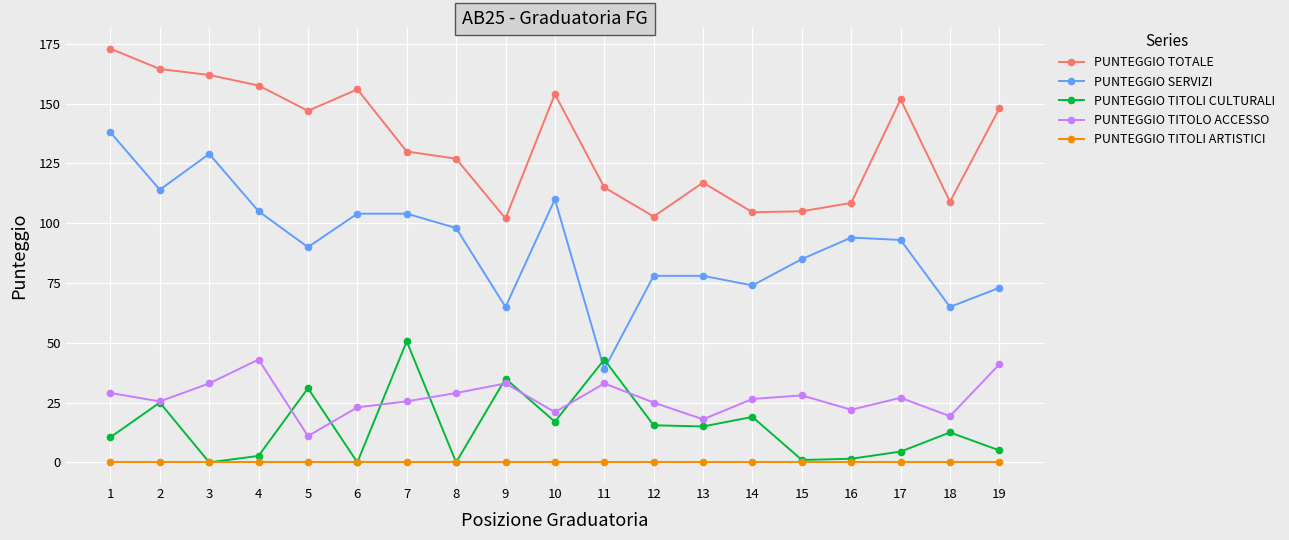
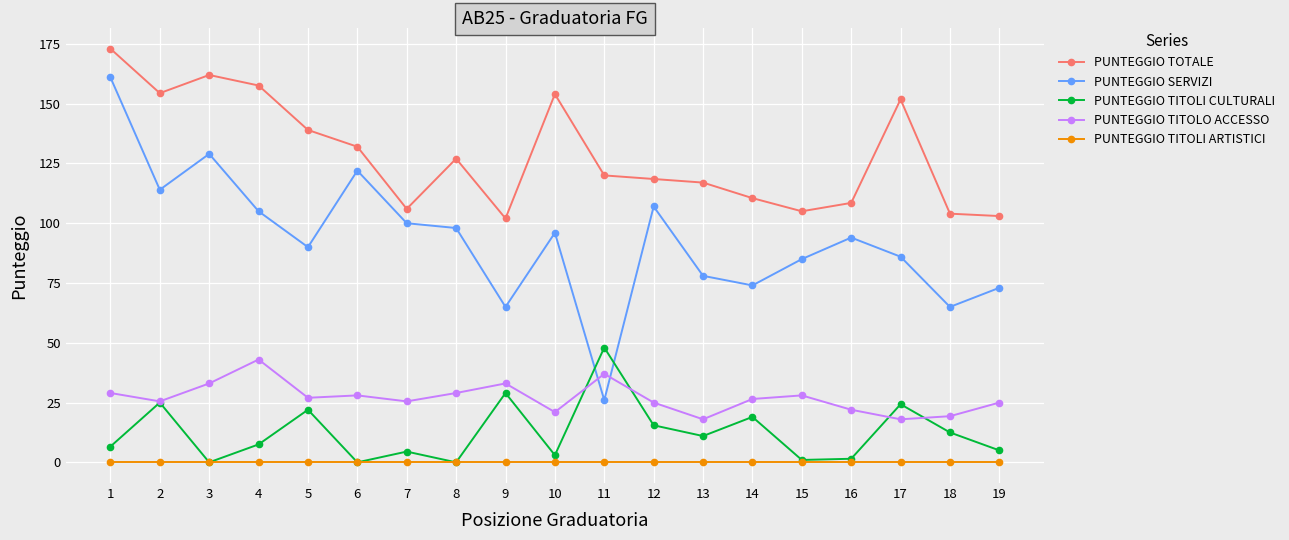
  {
    "PUNTEGGIO TOTALE": {
      "1": 173,
-     "2": 165,
+     "2": 154,
      "3": 162,
      "4": 158,
-     "5": 147,
-     "6": 156,
-     "7": 130,
+     "5": 139,
+     "6": 132,
+     "7": 106,
      "8": 127,
      "9": 102,
      "10": 154,
-     "11": 115,
-     "12": 103,
+     "11": 120,
+     "12": 119,
      "13": 117,
-     "14": 105,
+     "14": 111,
      "15": 105,
      "16": 109,
      "17": 152,
-     "18": 109,
-     "19": 148
+     "18": 104,
+     "19": 103
    },
    "PUNTEGGIO SERVIZI": {
-     "1": 138,
+     "1": 161,
      "2": 114,
      "3": 129,
      "4": 105,
      "5": 90,
-     "6": 104,
-     "7": 104,
+     "6": 122,
+     "7": 100,
      "8": 98,
      "9": 65,
-     "10": 110,
-     "11": 39,
-     "12": 78,
+     "10": 96,
+     "11": 26,
+     "12": 107,
      "13": 78,
      "14": 74,
      "15": 85,
      "16": 94,
-     "17": 93,
+     "17": 86,
      "18": 65,
      "19": 73
    },
    "PUNTEGGIO TITOLI CULTURALI": {
-     "1": 11,
-     "4": 3,
-     "5": 31,
-     "7": 51,
-     "9": 35,
-     "10": 17,
-     "11": 43,
+     "1": 7,
+     "4": 8,
+     "5": 22,
+     "7": 5,
+     "9": 29,
+     "10": 3,
+     "11": 48,
      "12": 16,
-     "13": 15,
+     "13": 11,
      "14": 19,
      "16": 2,
-     "17": 5,
+     "17": 24,
      "18": 13,
      "19": 5
    },
    "PUNTEGGIO TITOLO ACCESSO": {
      "1": 29,
      "3": 33,
      "4": 43,
-     "5": 11,
-     "6": 23,
+     "5": 27,
+     "6": 28,
      "7": 26,
      "8": 29,
      "9": 33,
      "10": 21,
-     "11": 33,
+     "11": 37,
      "12": 25,
      "13": 18,
      "14": 27,
      "15": 28,
      "16": 22,
-     "17": 27,
+     "17": 18,
      "18": 19,
-     "19": 41
+     "19": 25
    },
    "PUNTEGGIO TITOLI ARTISTICI": {
      "1": 0,
      "2": 0,
      "4": 0,
      "5": 0,
      "7": 0,
      "9": 0,
      "10": 0,
      "11": 0,
      "12": 0,
      "13": 0,
      "14": 0,
      "16": 0,
      "17": 0,
      "18": 0,
      "19": 0
    }
  }
